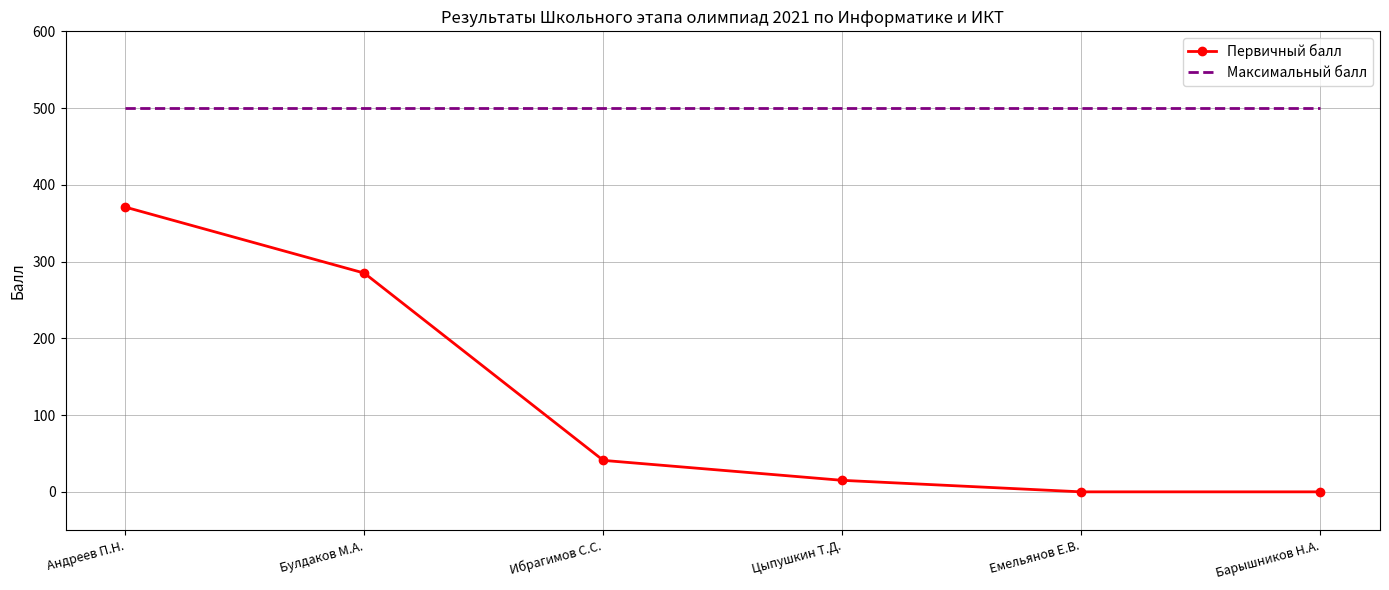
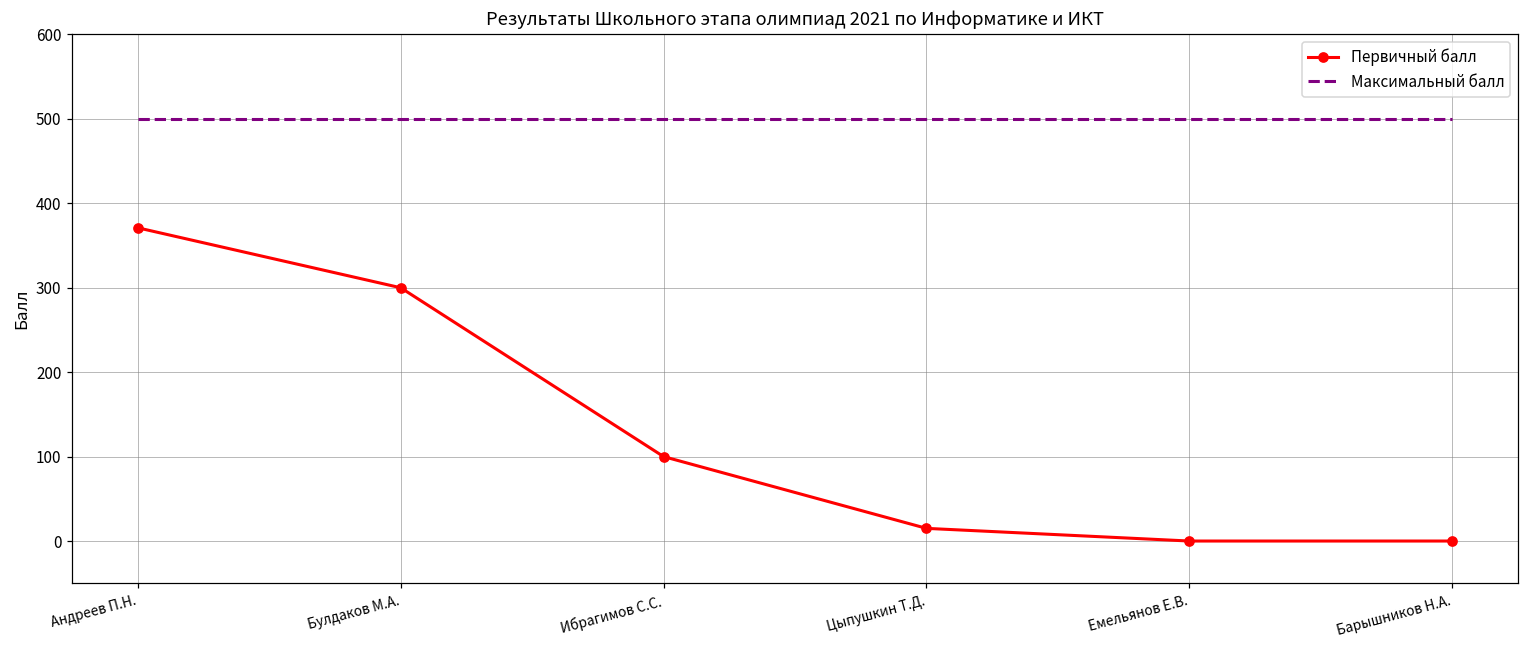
  {
    "Первичный балл": {
      "Андреев П.Н.": 370,
-     "Булдаков М.А.": 290,
-     "Ибрагимов С.С.": 40,
+     "Булдаков М.А.": 300,
+     "Ибрагимов С.С.": 100,
      "Цыпушкин Т.Д.": 20,
      "Емельянов Е.В.": 0,
      "Барышников Н.А.": 0
    },
    "Максимальный балл": {
      "Андреев П.Н.": 500,
      "Булдаков М.А.": 500,
      "Ибрагимов С.С.": 500,
      "Цыпушкин Т.Д.": 500,
      "Емельянов Е.В.": 500,
      "Барышников Н.А.": 500
    }
  }
